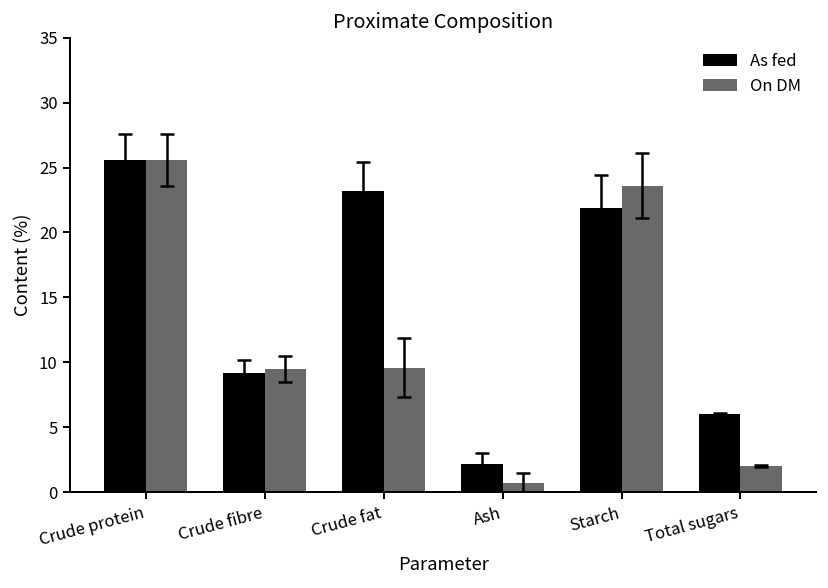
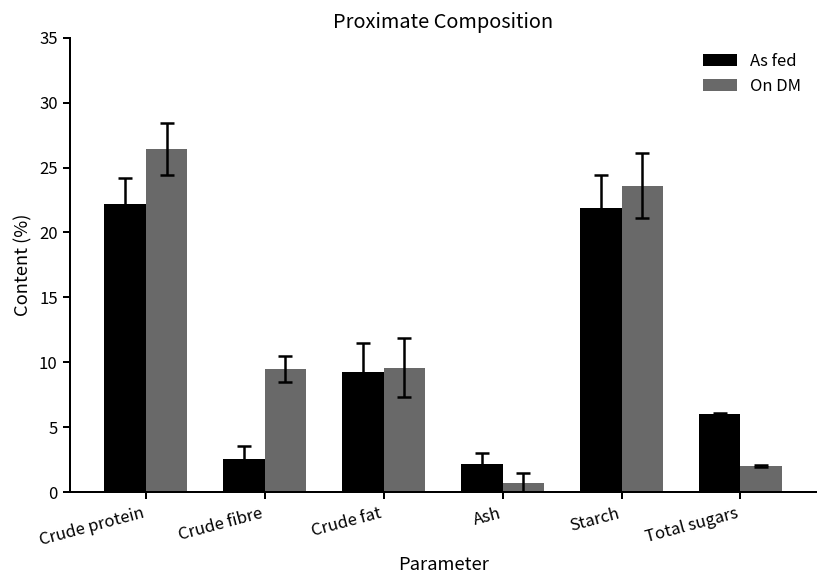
  {
    "As fed": {
-     "Crude protein": 25.6,
-     "Crude fibre": 9.2,
-     "Crude fat": 23.2,
+     "Crude protein": 22.2,
+     "Crude fibre": 2.6,
+     "Crude fat": 9.3,
      "Ash": 2.2,
      "Starch": 21.9,
      "Total sugars": 6.0
    },
    "On DM": {
-     "Crude protein": 25.6,
+     "Crude protein": 26.4,
      "Crude fibre": 9.5,
      "Crude fat": 9.6,
      "Ash": 0.7,
      "Starch": 23.6,
      "Total sugars": 2.0
    }
  }
